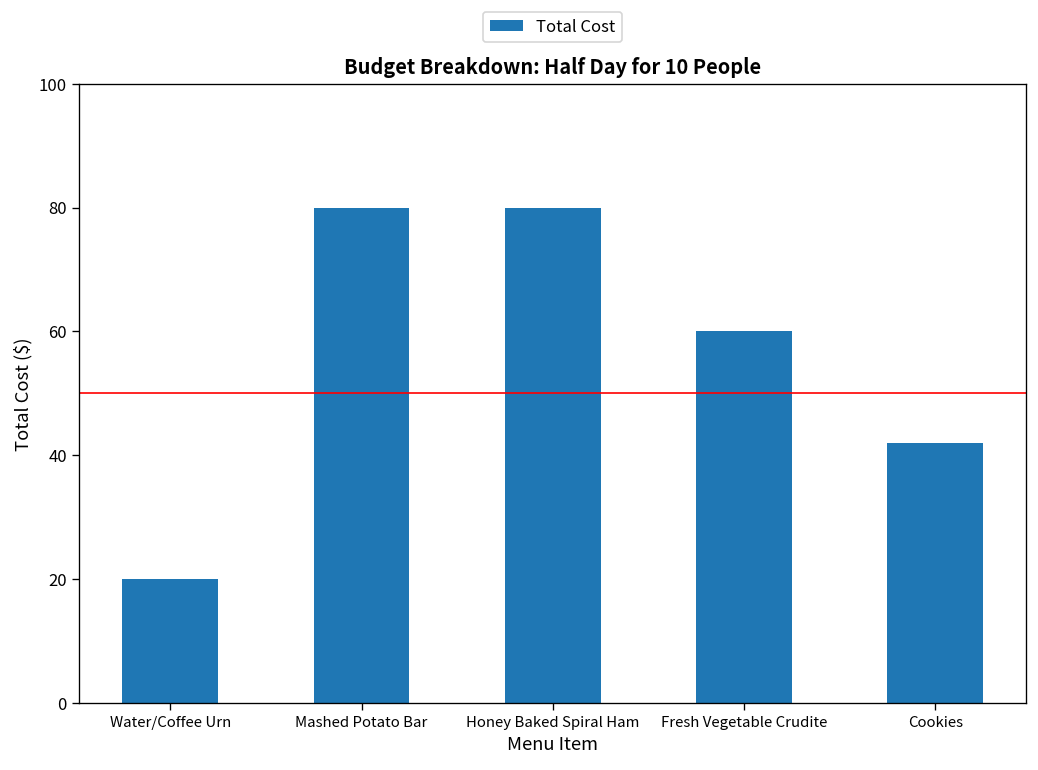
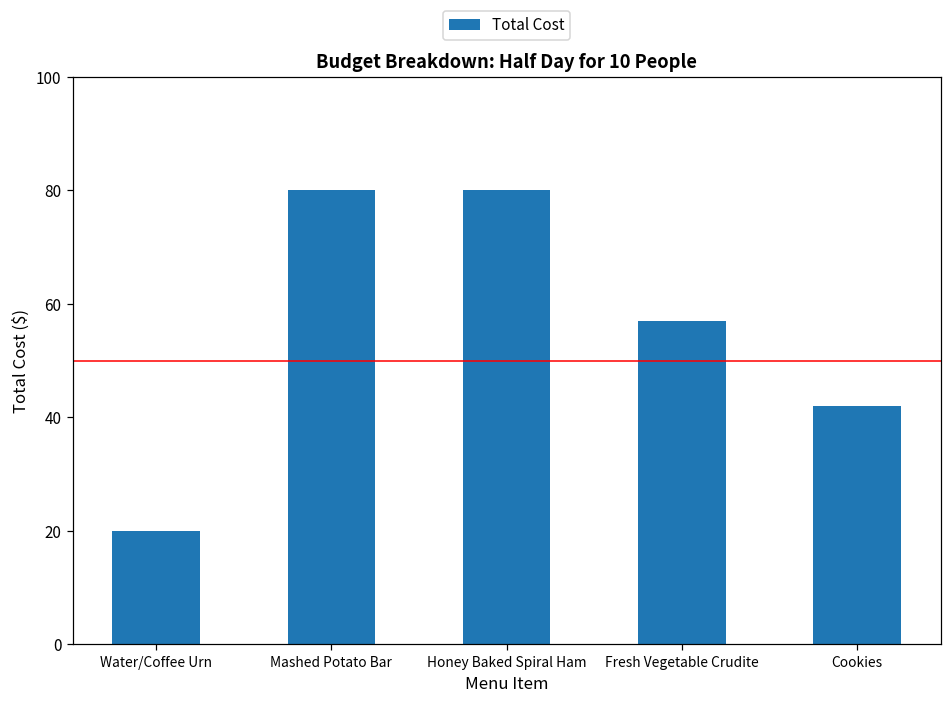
  {
    "Water/Coffee Urn": 20,
    "Mashed Potato Bar": 80,
    "Honey Baked Spiral Ham": 80,
-   "Fresh Vegetable Crudite": 60,
+   "Fresh Vegetable Crudite": 57,
    "Cookies": 42
  }
